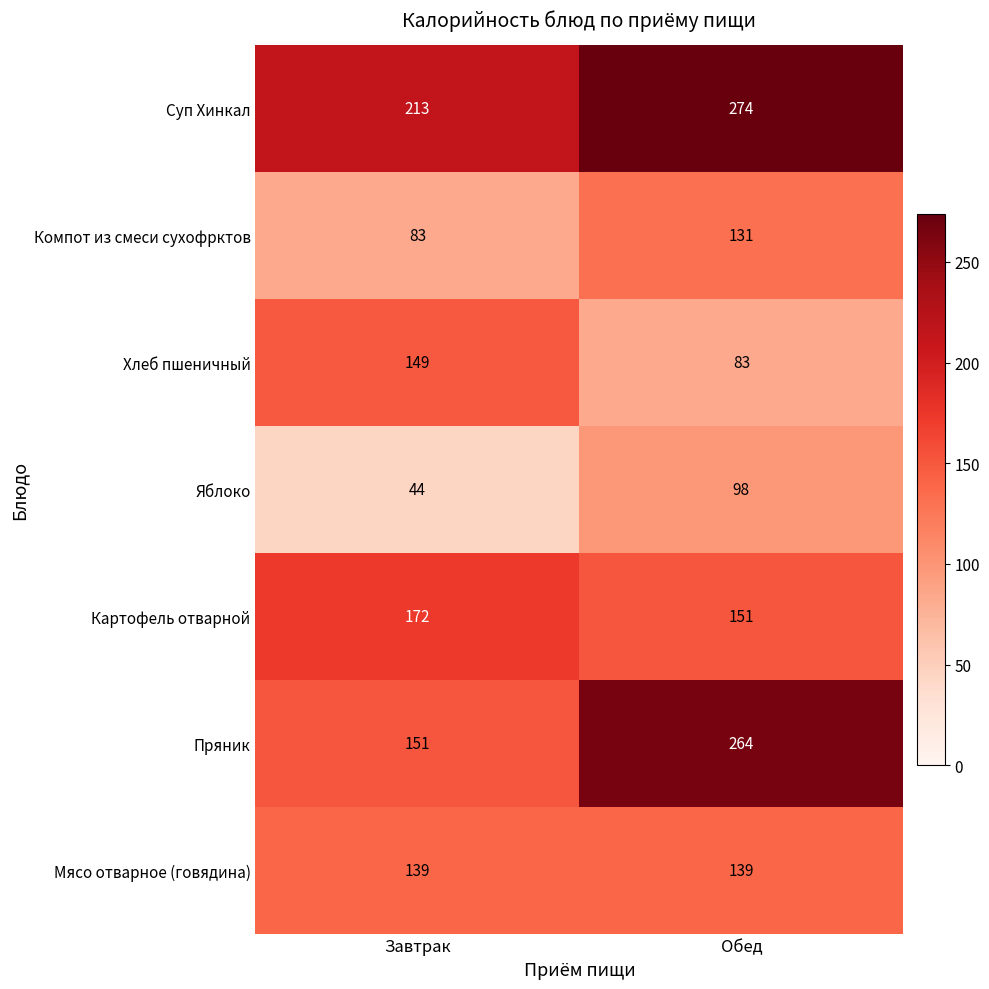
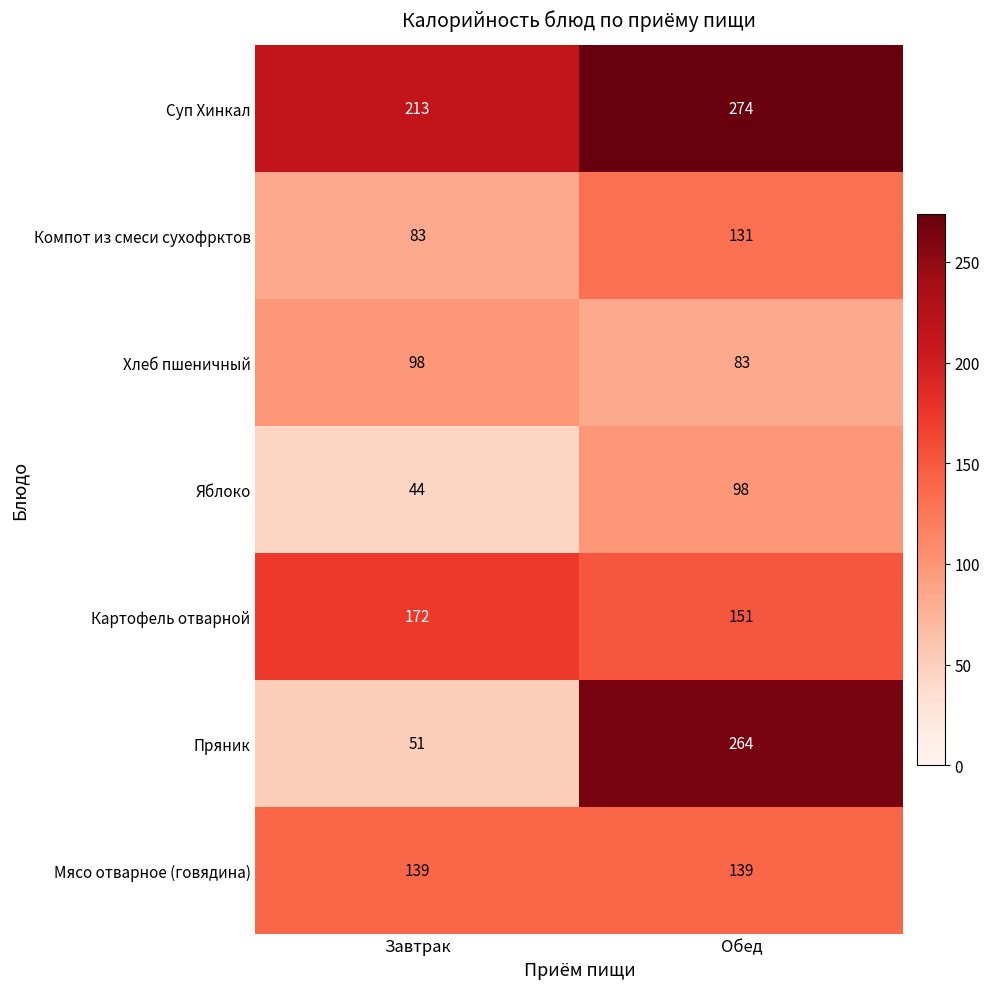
  {
    "Суп Хинкал": {
      "Завтрак": 213,
      "Обед": 274
    },
    "Компот из смеси сухофрктов": {
      "Завтрак": 83,
      "Обед": 131
    },
    "Хлеб пшеничный": {
-     "Завтрак": 149,
+     "Завтрак": 98,
      "Обед": 83
    },
    "Яблоко": {
      "Завтрак": 44,
      "Обед": 98
    },
    "Картофель отварной": {
      "Завтрак": 172,
      "Обед": 151
    },
    "Пряник": {
-     "Завтрак": 151,
+     "Завтрак": 51,
      "Обед": 264
    },
    "Мясо отварное (говядина)": {
      "Завтрак": 139,
      "Обед": 139
    }
  }
